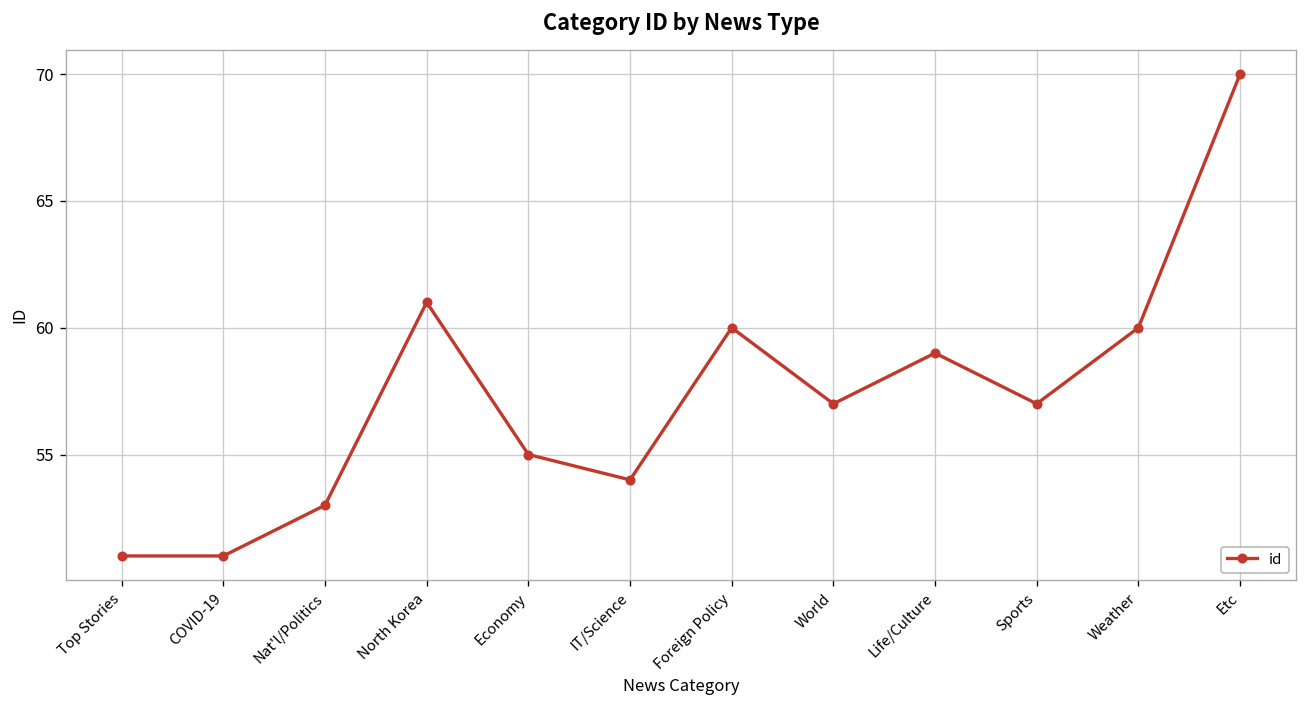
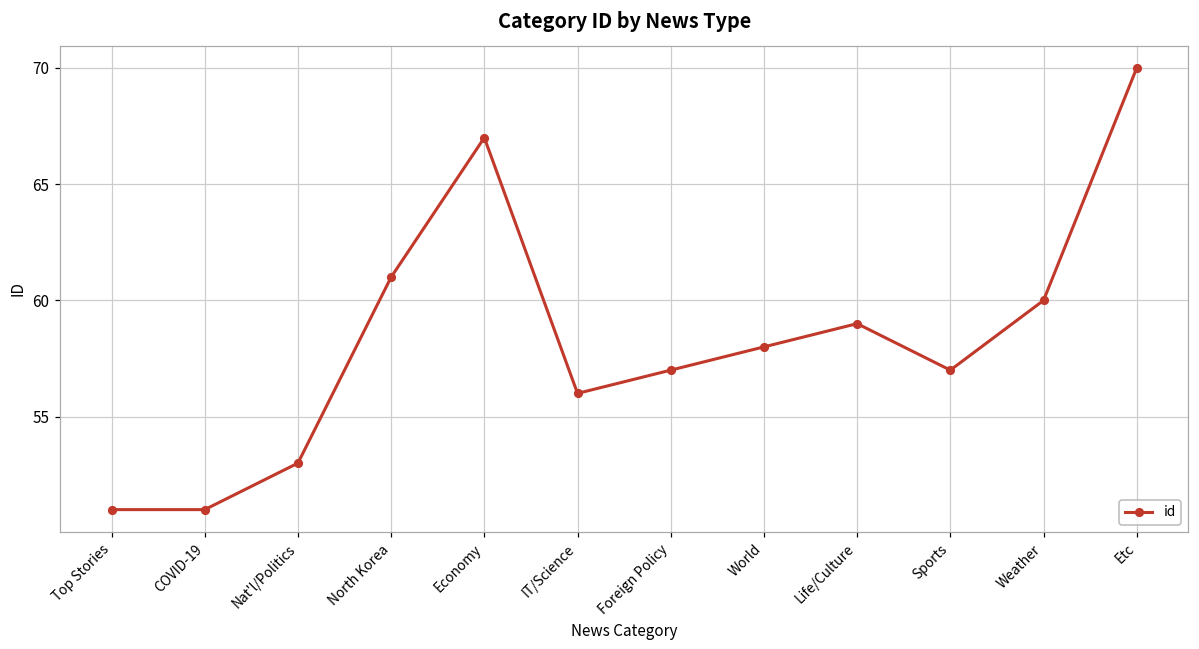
  {
    "Top Stories": 51,
    "COVID-19": 51,
    "Nat'l/Politics": 53,
    "North Korea": 61,
-   "Economy": 55,
-   "IT/Science": 54,
-   "Foreign Policy": 60,
-   "World": 57,
+   "Economy": 67,
+   "IT/Science": 56,
+   "Foreign Policy": 57,
+   "World": 58,
    "Life/Culture": 59,
    "Sports": 57,
    "Weather": 60,
    "Etc": 70
  }
